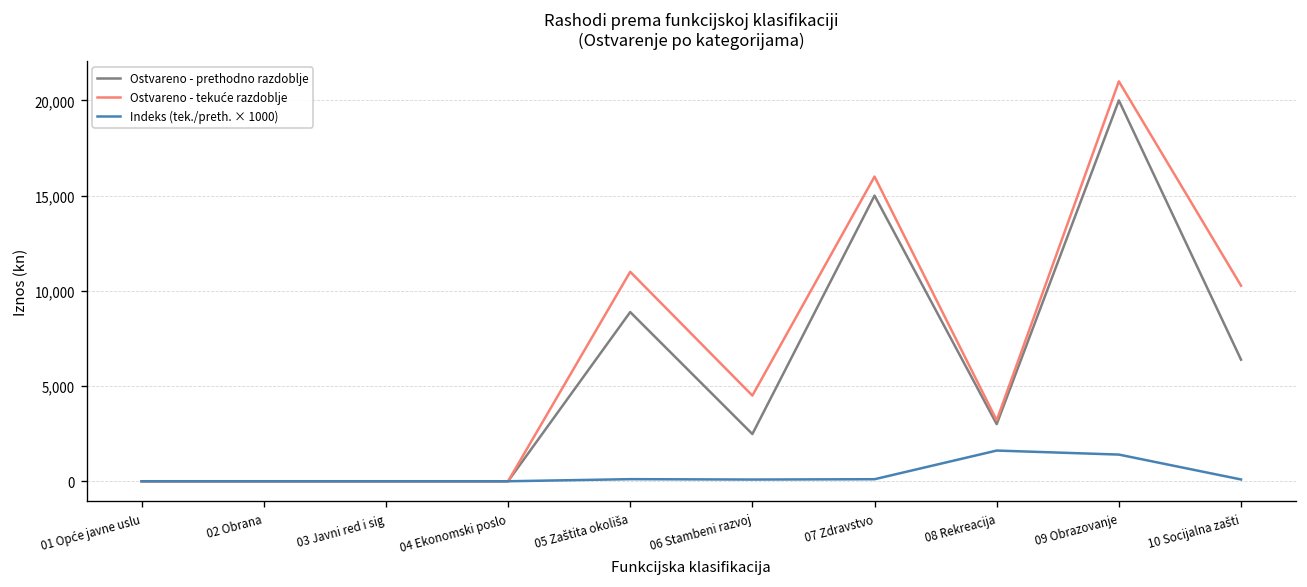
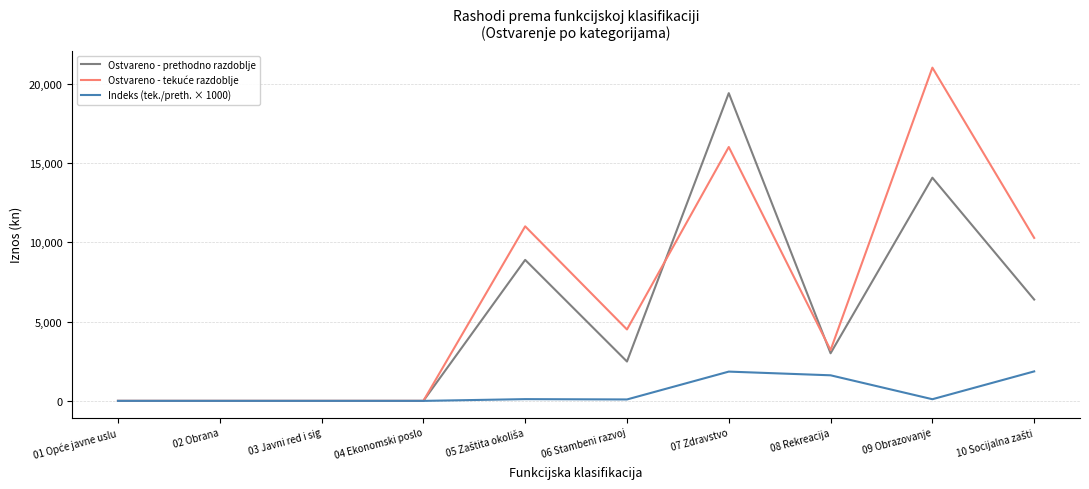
  {
    "Ostvareno - prethodno razdoblje": {
      "05 Zaštita okoliša": "8,900",
      "06 Stambeni razvoj": "2,500",
-     "07 Zdravstvo": "15,000",
+     "07 Zdravstvo": "19,400",
      "08 Rekreacija": "3,000",
-     "09 Obrazovanje": "20,000",
+     "09 Obrazovanje": "14,100",
      "10 Socijalna zašti": "6,400"
    },
    "Ostvareno - tekuće razdoblje": {
      "05 Zaštita okoliša": "11,000",
      "06 Stambeni razvoj": "4,500",
      "07 Zdravstvo": "16,000",
      "08 Rekreacija": "3,200",
      "09 Obrazovanje": "21,000",
      "10 Socijalna zašti": "10,300"
    },
    "Indeks (tek./preth. × 1000)": {
      "05 Zaštita okoliša": "100",
      "06 Stambeni razvoj": "100",
-     "07 Zdravstvo": "100",
+     "07 Zdravstvo": "1,800",
      "08 Rekreacija": "1,600",
-     "09 Obrazovanje": "1,400",
-     "10 Socijalna zašti": "100"
+     "09 Obrazovanje": "100",
+     "10 Socijalna zašti": "1,900"
    }
  }
